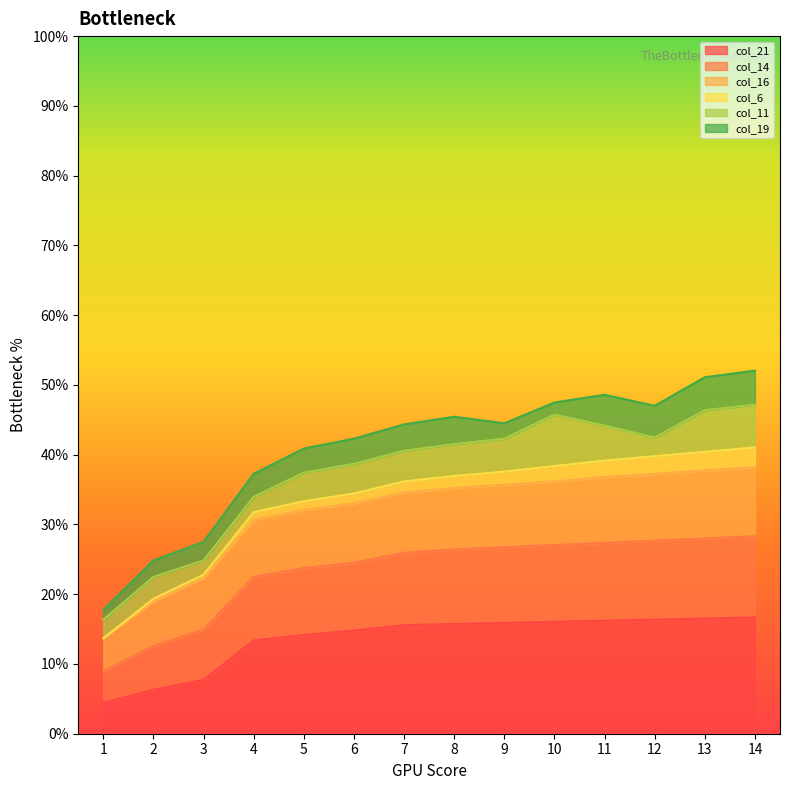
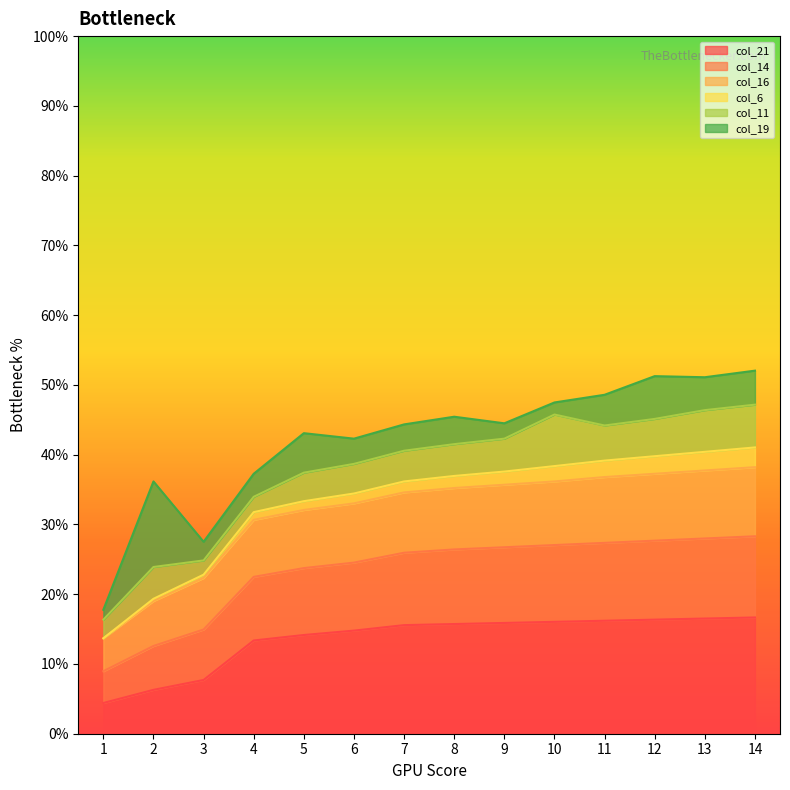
  {
    "col_11": {
      "1": "3%",
-     "2": "3%",
+     "2": "5%",
      "3": "2%",
      "4": "2%",
      "5": "4%",
      "6": "4%",
      "7": "4%",
      "8": "5%",
      "9": "5%",
      "10": "7%",
      "11": "5%",
-     "12": "3%",
+     "12": "5%",
      "13": "6%",
      "14": "6%"
    },
    "col_19": {
      "1": "1%",
-     "2": "2%",
+     "2": "12%",
      "3": "3%",
      "4": "3%",
-     "5": "3%",
+     "5": "6%",
      "6": "4%",
      "7": "4%",
      "8": "4%",
      "9": "2%",
      "10": "2%",
      "11": "4%",
-     "12": "5%",
+     "12": "6%",
      "13": "5%",
      "14": "5%"
    }
  }
